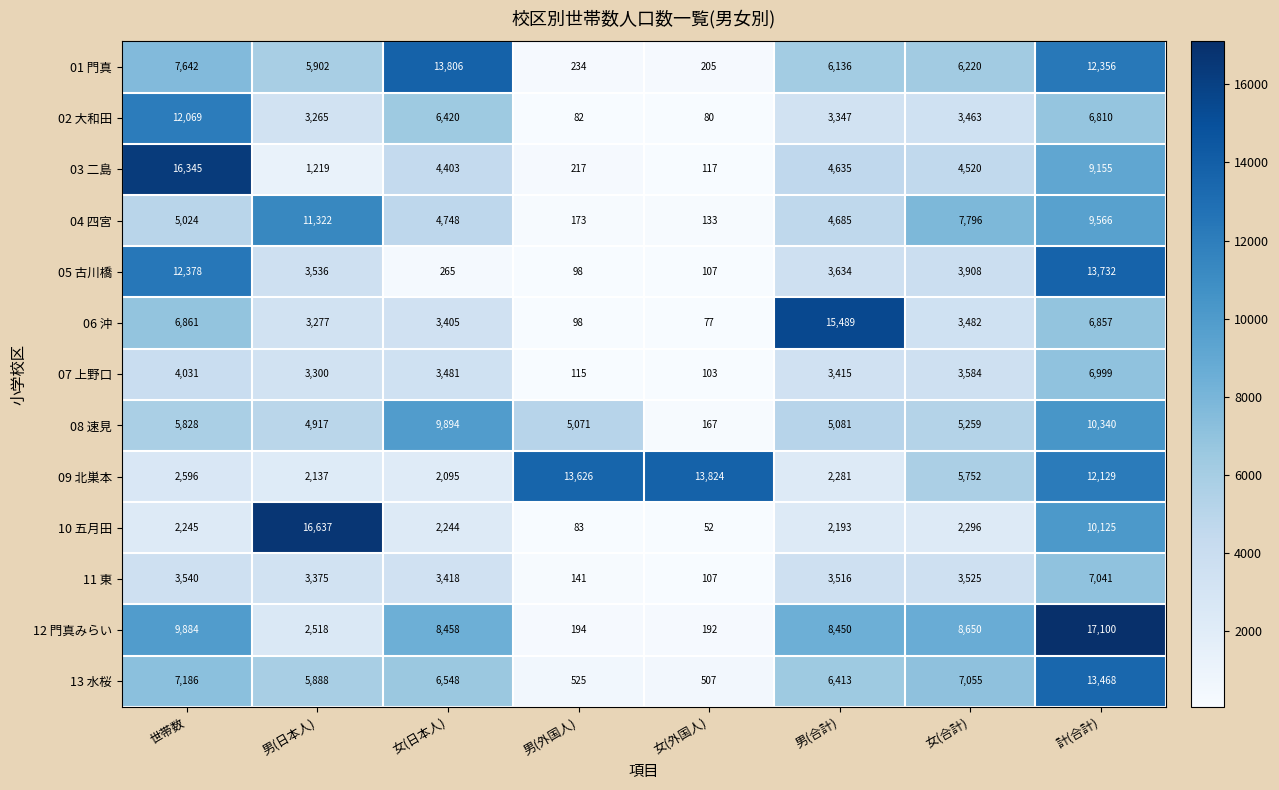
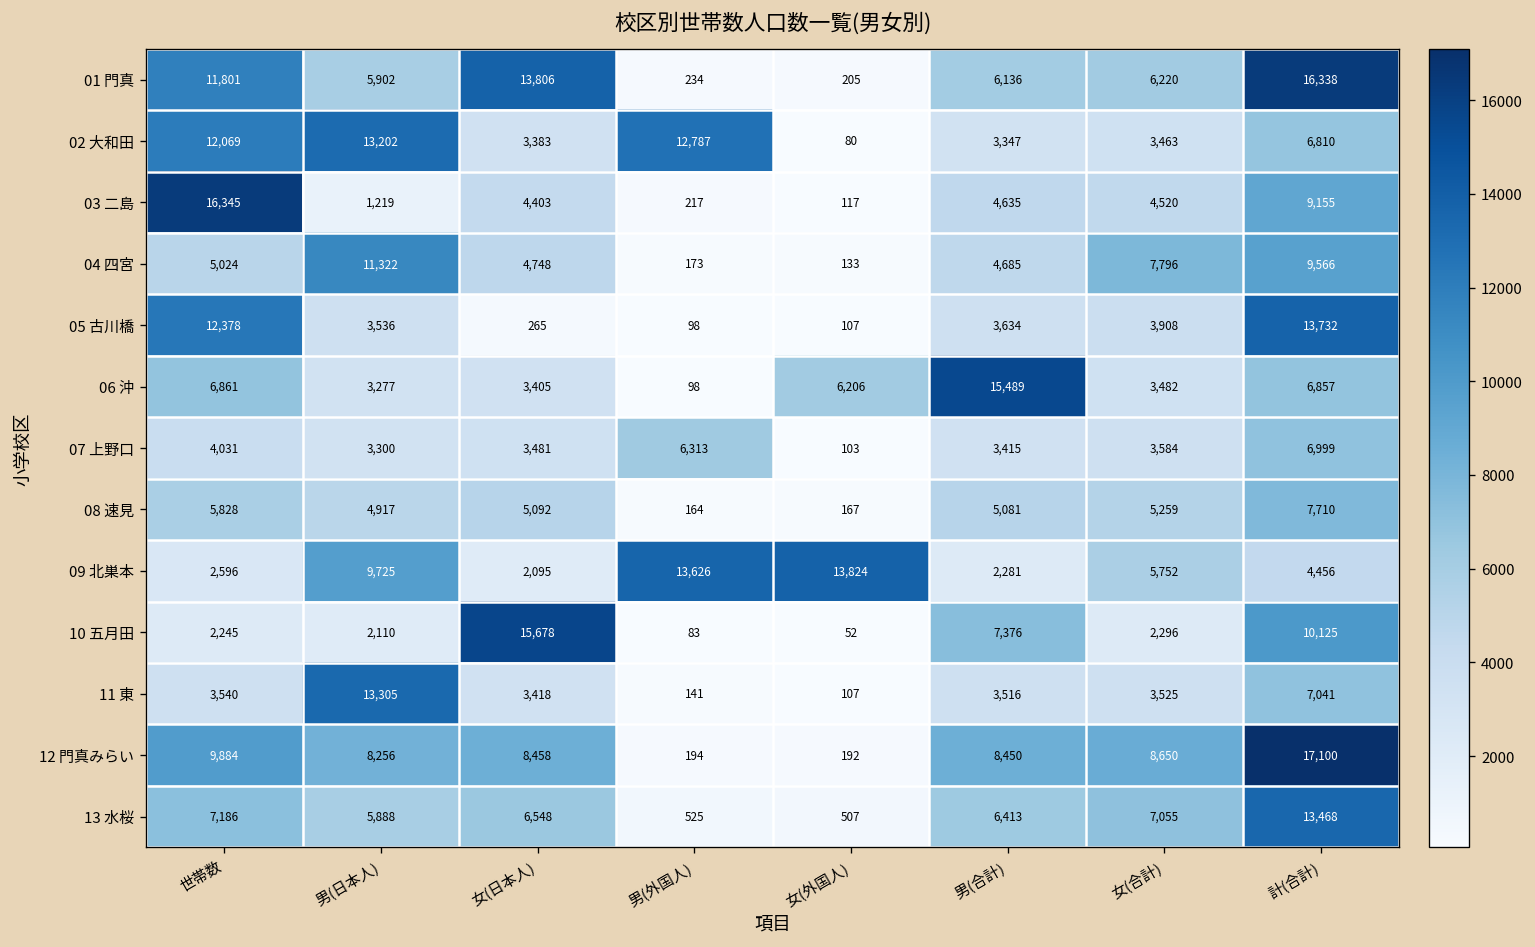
  {
    "01 門真": {
-     "世帯数": "7,642",
+     "世帯数": "11,801",
      "男(日本人)": "5,902",
      "女(日本人)": "13,806",
      "男(外国人)": "234",
      "女(外国人)": "205",
      "男(合計)": "6,136",
      "女(合計)": "6,220",
-     "計(合計)": "12,356"
+     "計(合計)": "16,338"
    },
    "02 大和田": {
      "世帯数": "12,069",
-     "男(日本人)": "3,265",
-     "女(日本人)": "6,420",
-     "男(外国人)": "82",
+     "男(日本人)": "13,202",
+     "女(日本人)": "3,383",
+     "男(外国人)": "12,787",
      "女(外国人)": "80",
      "男(合計)": "3,347",
      "女(合計)": "3,463",
      "計(合計)": "6,810"
    },
    "03 二島": {
      "世帯数": "16,345",
      "男(日本人)": "1,219",
      "女(日本人)": "4,403",
      "男(外国人)": "217",
      "女(外国人)": "117",
      "男(合計)": "4,635",
      "女(合計)": "4,520",
      "計(合計)": "9,155"
    },
    "04 四宮": {
      "世帯数": "5,024",
      "男(日本人)": "11,322",
      "女(日本人)": "4,748",
      "男(外国人)": "173",
      "女(外国人)": "133",
      "男(合計)": "4,685",
      "女(合計)": "7,796",
      "計(合計)": "9,566"
    },
    "05 古川橋": {
      "世帯数": "12,378",
      "男(日本人)": "3,536",
      "女(日本人)": "265",
      "男(外国人)": "98",
      "女(外国人)": "107",
      "男(合計)": "3,634",
      "女(合計)": "3,908",
      "計(合計)": "13,732"
    },
    "06 沖": {
      "世帯数": "6,861",
      "男(日本人)": "3,277",
      "女(日本人)": "3,405",
      "男(外国人)": "98",
-     "女(外国人)": "77",
+     "女(外国人)": "6,206",
      "男(合計)": "15,489",
      "女(合計)": "3,482",
      "計(合計)": "6,857"
    },
    "07 上野口": {
      "世帯数": "4,031",
      "男(日本人)": "3,300",
      "女(日本人)": "3,481",
-     "男(外国人)": "115",
+     "男(外国人)": "6,313",
      "女(外国人)": "103",
      "男(合計)": "3,415",
      "女(合計)": "3,584",
      "計(合計)": "6,999"
    },
    "08 速見": {
      "世帯数": "5,828",
      "男(日本人)": "4,917",
-     "女(日本人)": "9,894",
-     "男(外国人)": "5,071",
+     "女(日本人)": "5,092",
+     "男(外国人)": "164",
      "女(外国人)": "167",
      "男(合計)": "5,081",
      "女(合計)": "5,259",
-     "計(合計)": "10,340"
+     "計(合計)": "7,710"
    },
    "09 北巣本": {
      "世帯数": "2,596",
-     "男(日本人)": "2,137",
+     "男(日本人)": "9,725",
      "女(日本人)": "2,095",
      "男(外国人)": "13,626",
      "女(外国人)": "13,824",
      "男(合計)": "2,281",
      "女(合計)": "5,752",
-     "計(合計)": "12,129"
+     "計(合計)": "4,456"
    },
    "10 五月田": {
      "世帯数": "2,245",
-     "男(日本人)": "16,637",
-     "女(日本人)": "2,244",
+     "男(日本人)": "2,110",
+     "女(日本人)": "15,678",
      "男(外国人)": "83",
      "女(外国人)": "52",
-     "男(合計)": "2,193",
+     "男(合計)": "7,376",
      "女(合計)": "2,296",
      "計(合計)": "10,125"
    },
    "11 東": {
      "世帯数": "3,540",
-     "男(日本人)": "3,375",
+     "男(日本人)": "13,305",
      "女(日本人)": "3,418",
      "男(外国人)": "141",
      "女(外国人)": "107",
      "男(合計)": "3,516",
      "女(合計)": "3,525",
      "計(合計)": "7,041"
    },
    "12 門真みらい": {
      "世帯数": "9,884",
-     "男(日本人)": "2,518",
+     "男(日本人)": "8,256",
      "女(日本人)": "8,458",
      "男(外国人)": "194",
      "女(外国人)": "192",
      "男(合計)": "8,450",
      "女(合計)": "8,650",
      "計(合計)": "17,100"
    },
    "13 水桜": {
      "世帯数": "7,186",
      "男(日本人)": "5,888",
      "女(日本人)": "6,548",
      "男(外国人)": "525",
      "女(外国人)": "507",
      "男(合計)": "6,413",
      "女(合計)": "7,055",
      "計(合計)": "13,468"
    }
  }
